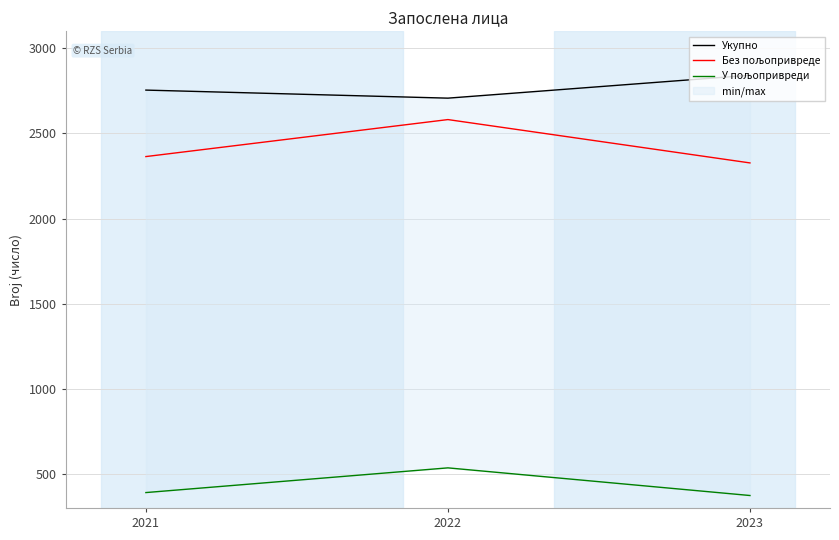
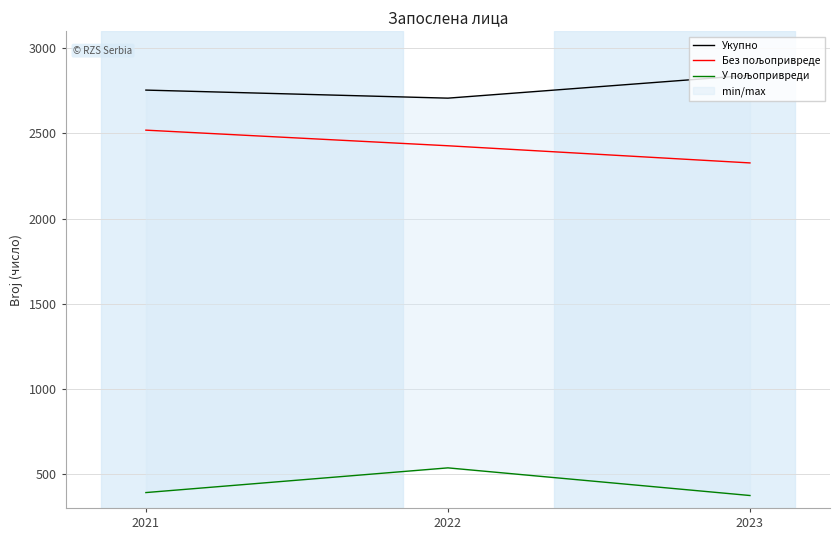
  {
    "min/max": {
      "2021": 2750,
      "2022": 2710
    },
    "Без пољопривреде": {
-     "2021": 2360,
-     "2022": 2580,
+     "2021": 2520,
+     "2022": 2430,
      "2023": 2330
    },
    "У пољопривреди": {
      "2021": 390,
      "2022": 540,
      "2023": 370
    }
  }
